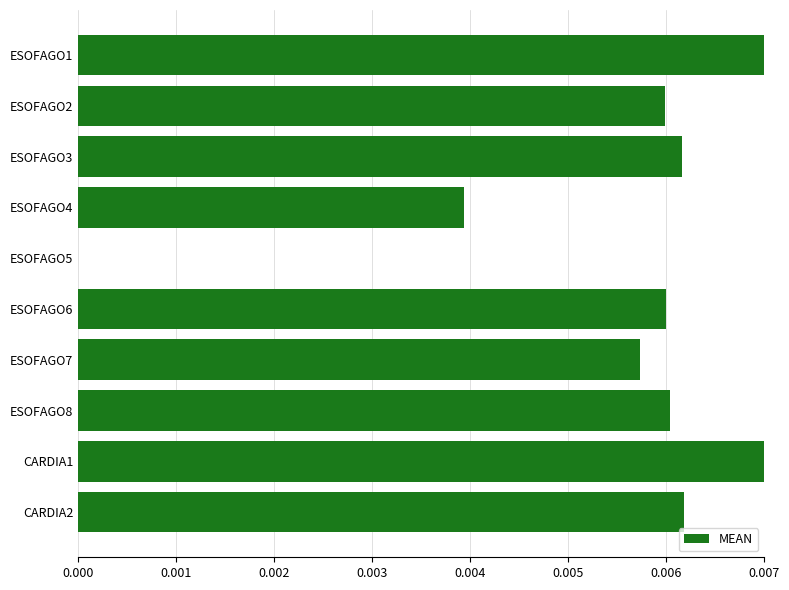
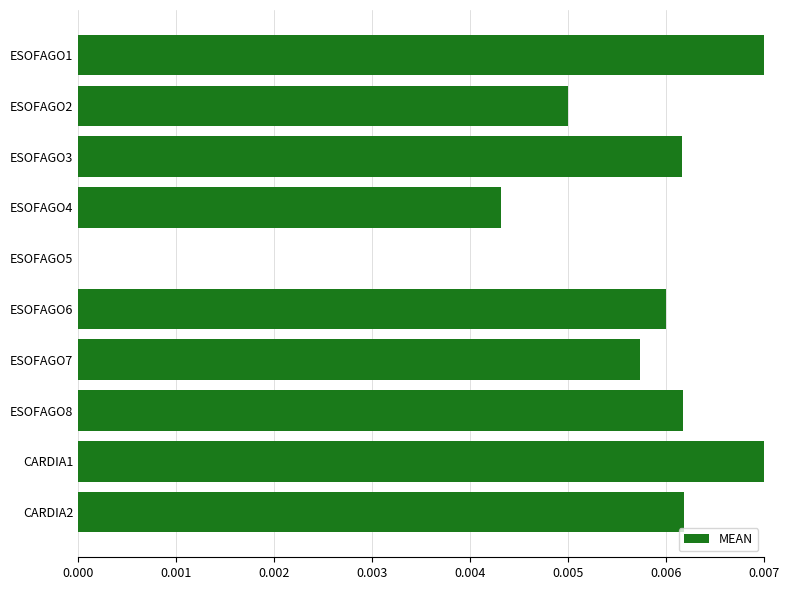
  {
    "ESOFAGO1": 0.0070,
-   "ESOFAGO2": 0.0060,
+   "ESOFAGO2": 0.0050,
    "ESOFAGO3": 0.0062,
-   "ESOFAGO4": 0.0039,
+   "ESOFAGO4": 0.0043,
    "ESOFAGO5": 0.0000,
    "ESOFAGO6": 0.0060,
    "ESOFAGO7": 0.0057,
-   "ESOFAGO8": 0.0060,
+   "ESOFAGO8": 0.0062,
    "CARDIA1": 0.0070,
    "CARDIA2": 0.0062
  }
